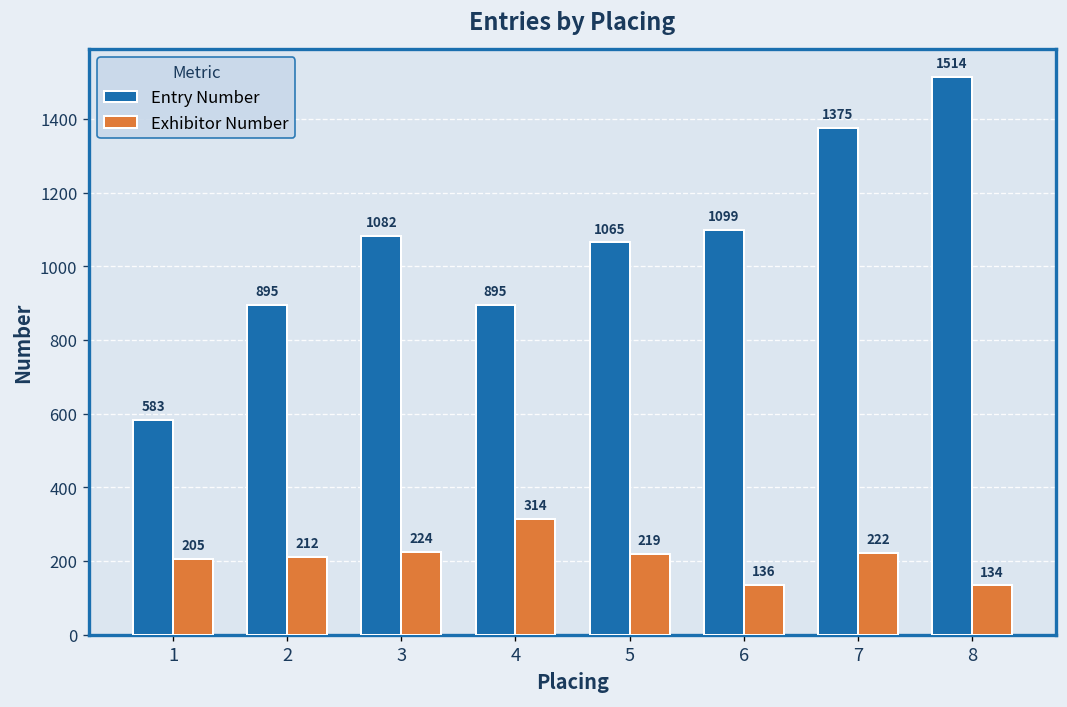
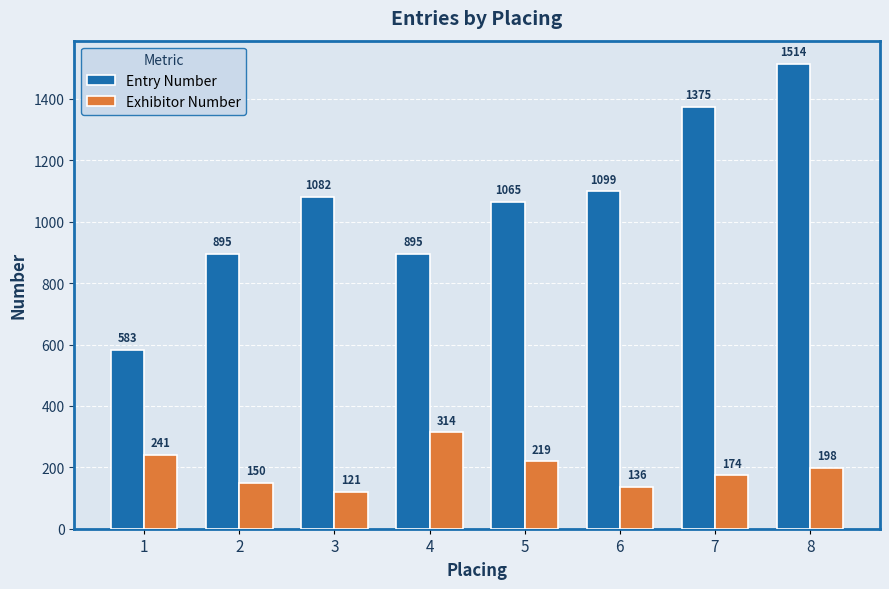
  {
    "Entry Number": {
      "1": 583,
      "2": 895,
      "3": 1082,
      "4": 895,
      "5": 1065,
      "6": 1099,
      "7": 1375,
      "8": 1514
    },
    "Exhibitor Number": {
-     "1": 205,
-     "2": 212,
-     "3": 224,
+     "1": 241,
+     "2": 150,
+     "3": 121,
      "4": 314,
      "5": 219,
      "6": 136,
-     "7": 222,
-     "8": 134
+     "7": 174,
+     "8": 198
    }
  }
